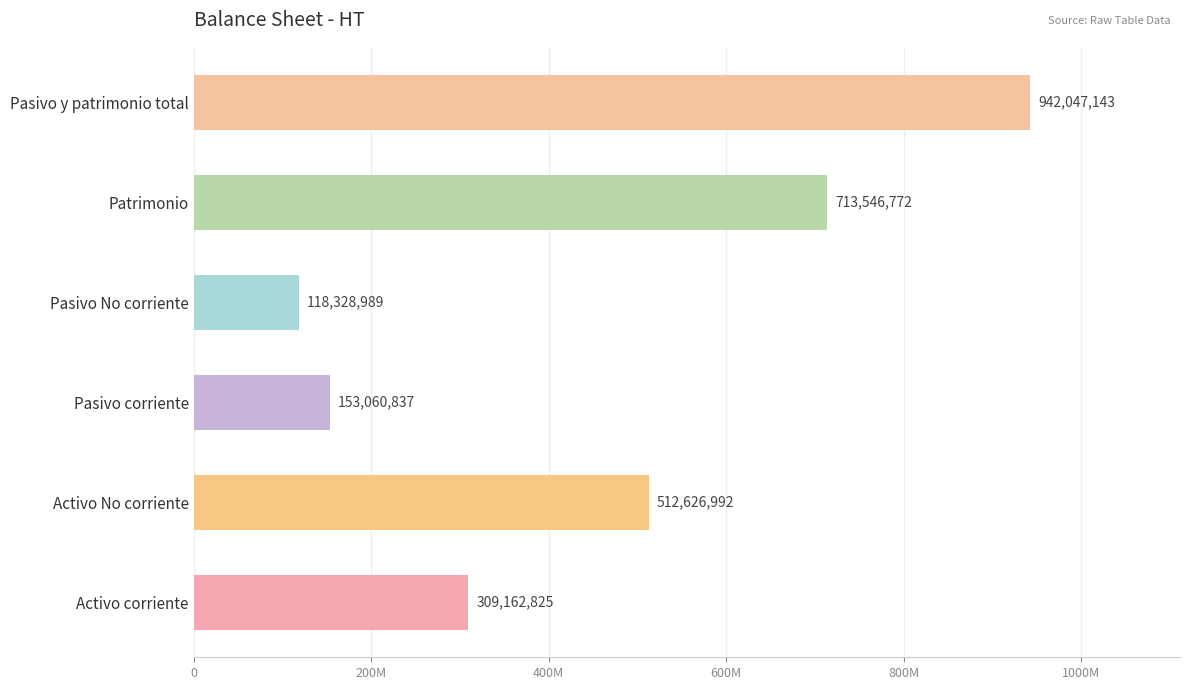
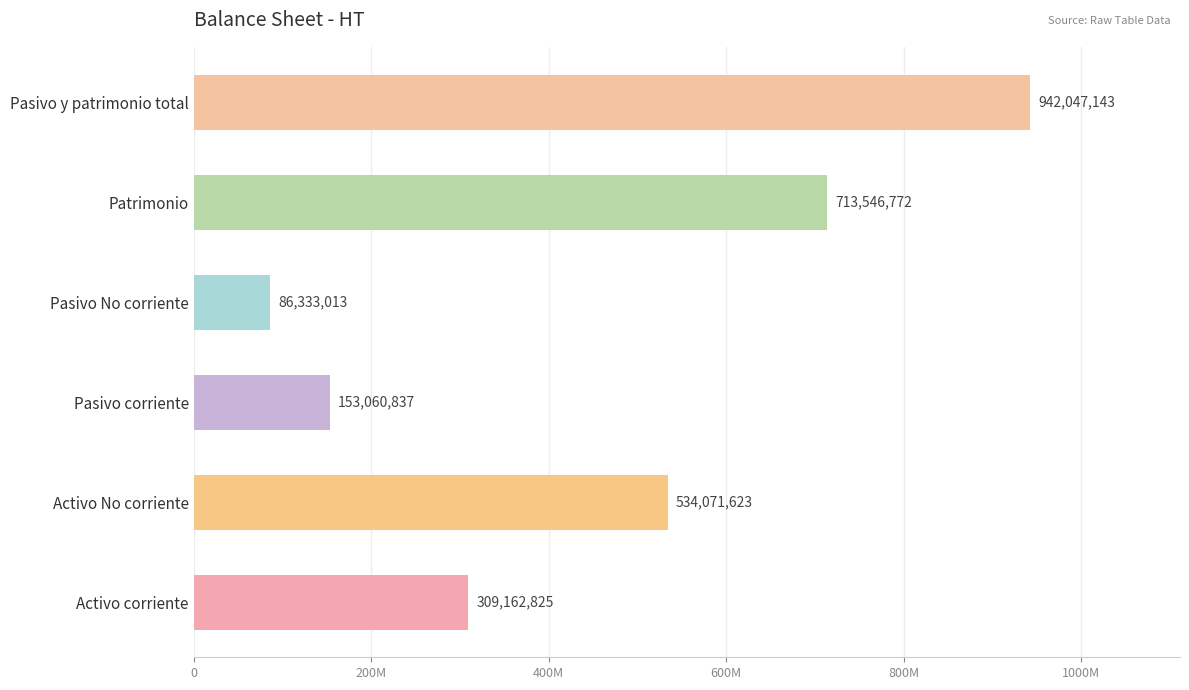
  {
    "Pasivo y patrimonio total": "942,047,143",
    "Patrimonio": "713,546,772",
-   "Pasivo No corriente": "118,328,989",
+   "Pasivo No corriente": "86,333,013",
    "Pasivo corriente": "153,060,837",
-   "Activo No corriente": "512,626,992",
+   "Activo No corriente": "534,071,623",
    "Activo corriente": "309,162,825"
  }
